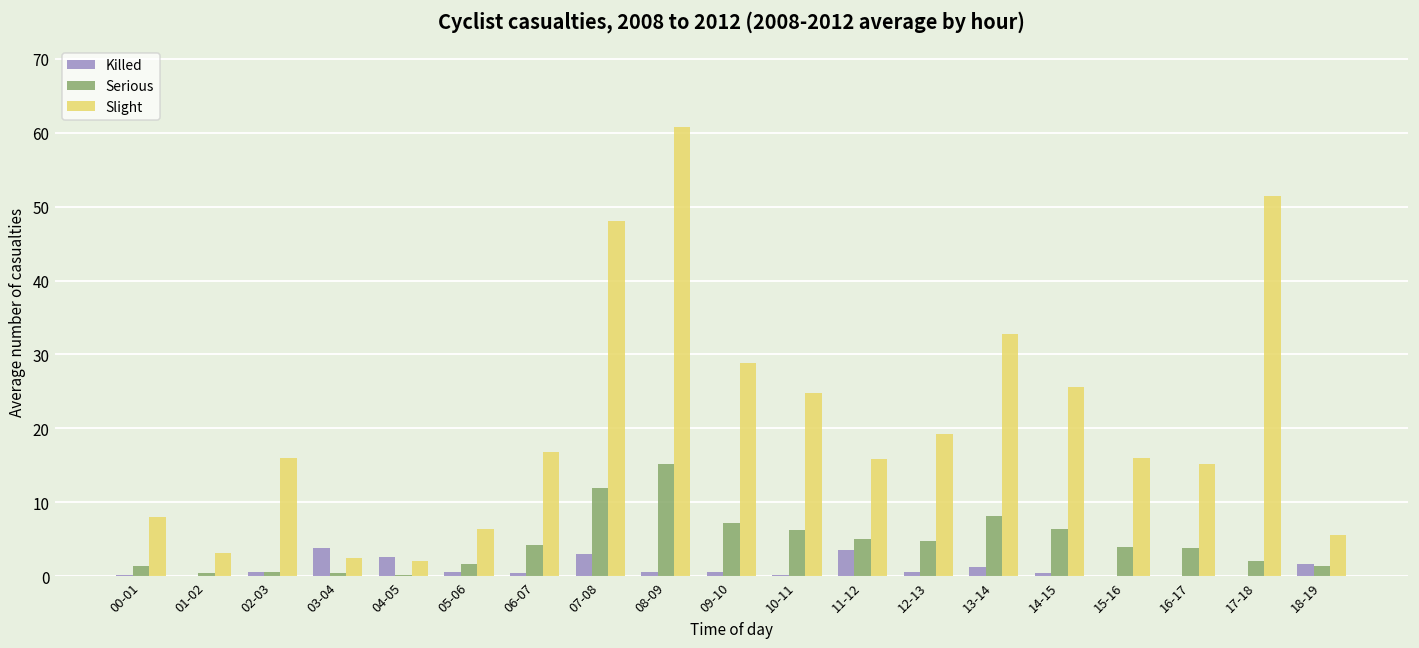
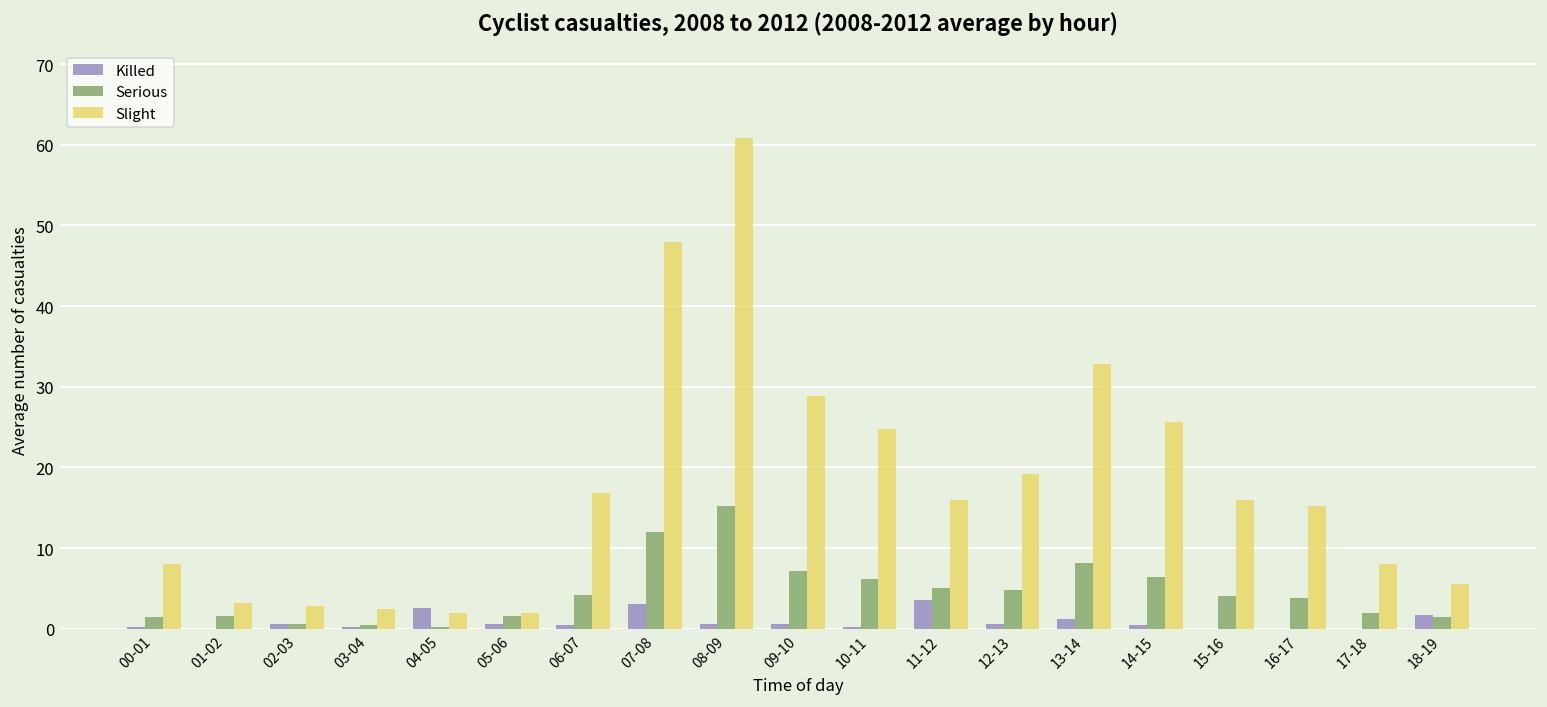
  {
    "Killed": {
      "01-02": 0,
      "02-03": 1,
-     "03-04": 4,
+     "03-04": 0,
      "04-05": 3,
      "05-06": 1,
      "06-07": 0,
      "07-08": 3,
      "08-09": 1,
      "09-10": 1,
      "11-12": 4,
      "12-13": 1,
      "13-14": 1,
      "14-15": 0,
      "15-16": 0,
      "16-17": 0,
      "17-18": 0,
      "18-19": 2
    },
    "Serious": {
      "00-01": 1,
-     "01-02": 0,
+     "01-02": 2,
      "02-03": 1,
      "03-04": 0,
      "05-06": 2,
      "06-07": 4,
      "07-08": 12,
      "08-09": 15,
      "09-10": 7,
      "10-11": 6,
      "11-12": 5,
      "12-13": 5,
      "13-14": 8,
      "14-15": 6,
      "15-16": 4,
      "16-17": 4,
      "17-18": 2,
      "18-19": 1
    },
    "Slight": {
      "00-01": 8,
      "01-02": 3,
-     "02-03": 16,
+     "02-03": 3,
      "03-04": 2,
      "04-05": 2,
-     "05-06": 6,
+     "05-06": 2,
      "06-07": 17,
      "07-08": 48,
      "08-09": 61,
      "09-10": 29,
      "10-11": 25,
      "11-12": 16,
      "12-13": 19,
      "13-14": 33,
      "14-15": 26,
      "15-16": 16,
      "16-17": 15,
-     "17-18": 51,
+     "17-18": 8,
      "18-19": 6
    }
  }
